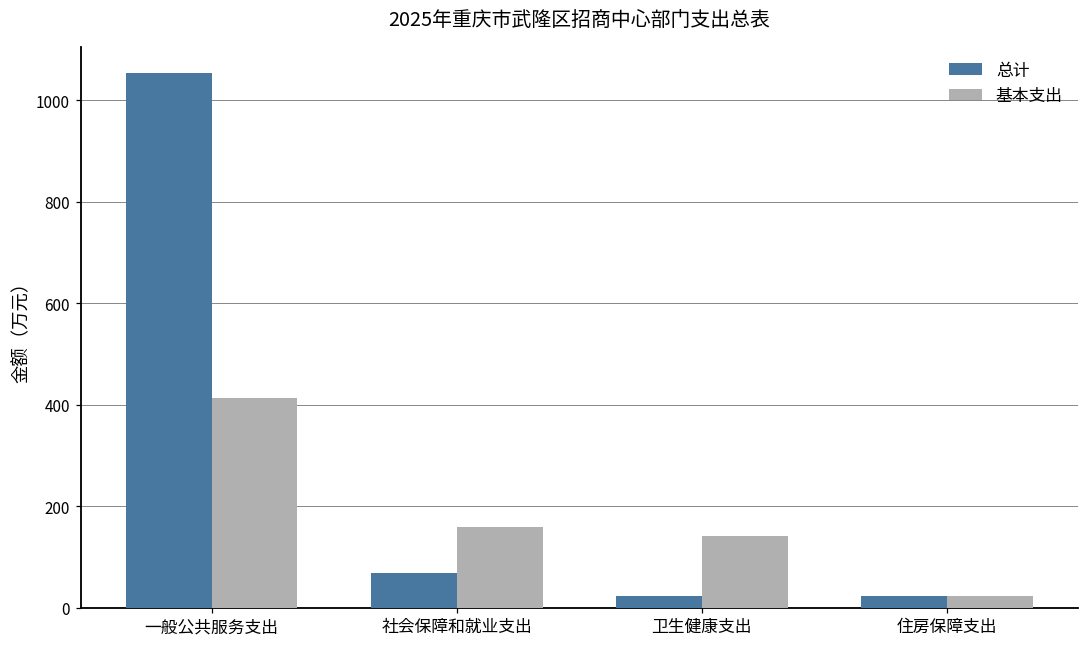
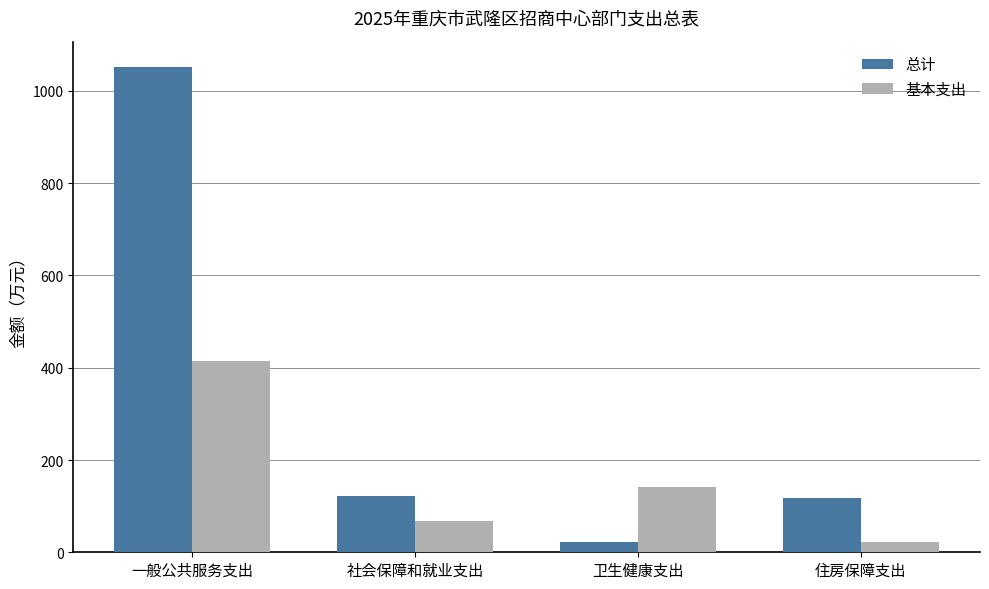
  {
    "总计": {
      "一般公共服务支出": 1050,
-     "社会保障和就业支出": 70,
+     "社会保障和就业支出": 120,
      "卫生健康支出": 20,
-     "住房保障支出": 20
+     "住房保障支出": 120
    },
    "基本支出": {
      "一般公共服务支出": 410,
-     "社会保障和就业支出": 160,
+     "社会保障和就业支出": 70,
      "卫生健康支出": 140,
      "住房保障支出": 20
    }
  }
